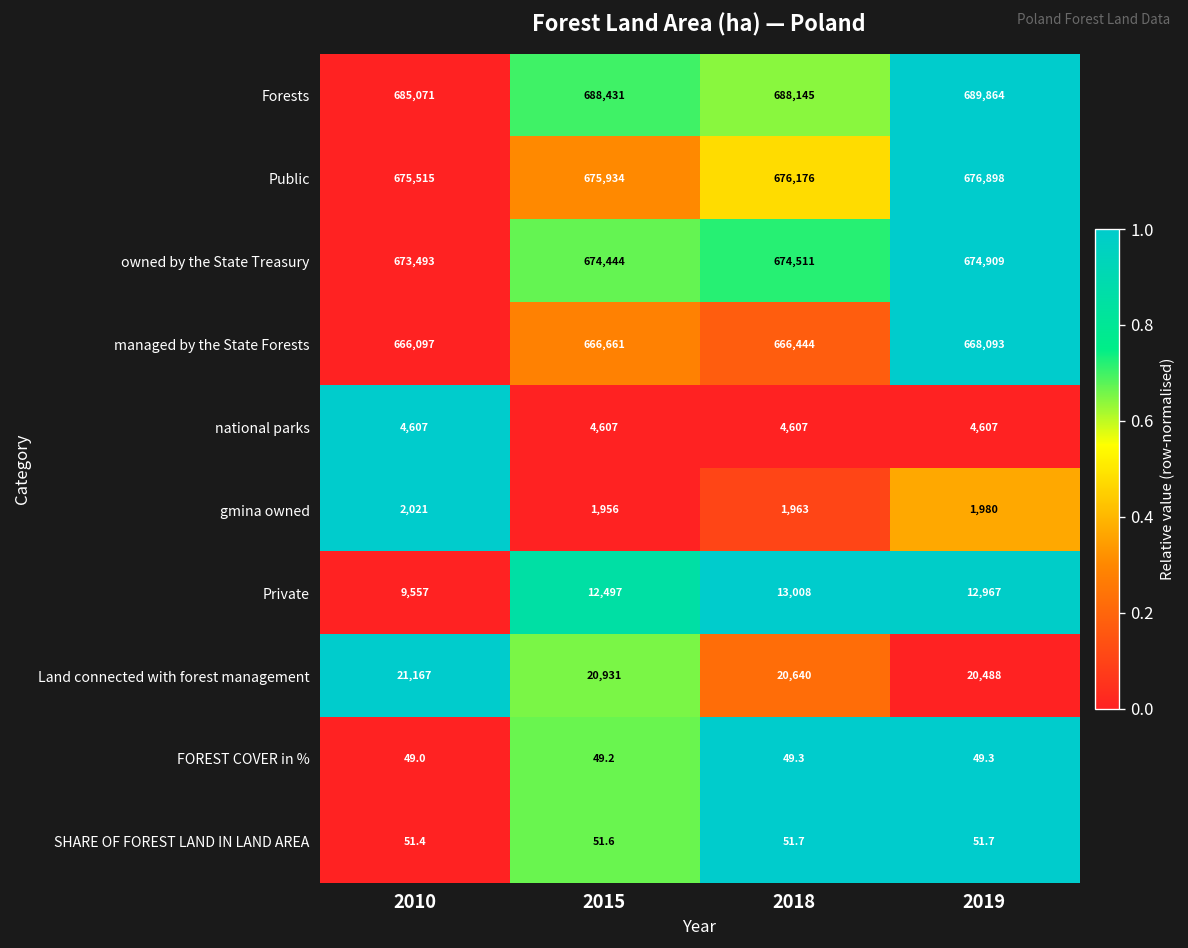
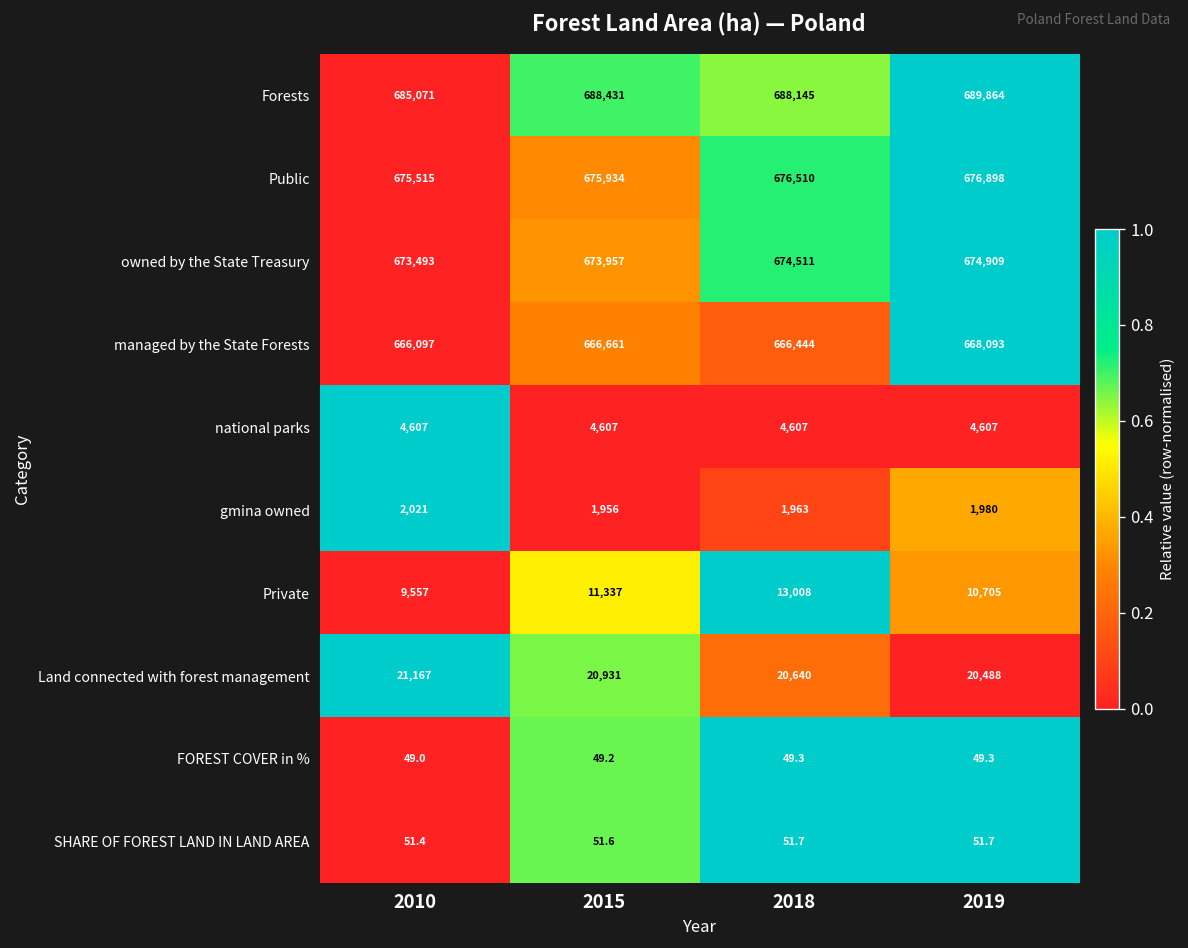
  {
    "Forests": {
      "2010": "685,071",
      "2015": "688,431",
      "2018": "688,145",
      "2019": "689,864"
    },
    "Public": {
      "2010": "675,515",
      "2015": "675,934",
-     "2018": "676,176",
+     "2018": "676,510",
      "2019": "676,898"
    },
    "owned by the State Treasury": {
      "2010": "673,493",
-     "2015": "674,444",
+     "2015": "673,957",
      "2018": "674,511",
      "2019": "674,909"
    },
    "managed by the State Forests": {
      "2010": "666,097",
      "2015": "666,661",
      "2018": "666,444",
      "2019": "668,093"
    },
    "national parks": {
      "2010": "4,607",
      "2015": "4,607",
      "2018": "4,607",
      "2019": "4,607"
    },
    "gmina owned": {
      "2010": "2,021",
      "2015": "1,956",
      "2018": "1,963",
      "2019": "1,980"
    },
    "Private": {
      "2010": "9,557",
-     "2015": "12,497",
+     "2015": "11,337",
      "2018": "13,008",
-     "2019": "12,967"
+     "2019": "10,705"
    },
    "Land connected with forest management": {
      "2010": "21,167",
      "2015": "20,931",
      "2018": "20,640",
      "2019": "20,488"
    },
    "FOREST COVER in %": {
      "2010": "49.0",
      "2015": "49.2",
      "2018": "49.3",
      "2019": "49.3"
    },
    "SHARE OF FOREST LAND IN LAND AREA": {
      "2010": "51.4",
      "2015": "51.6",
      "2018": "51.7",
      "2019": "51.7"
    }
  }
